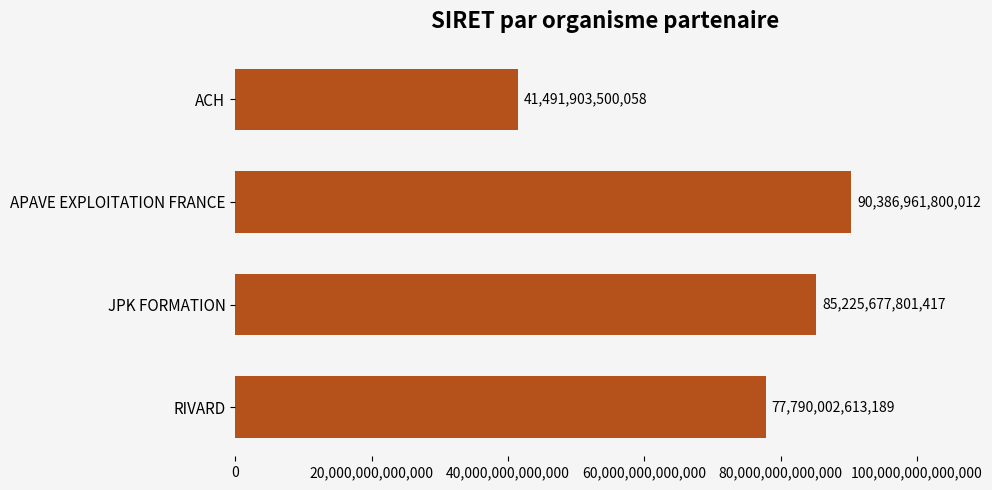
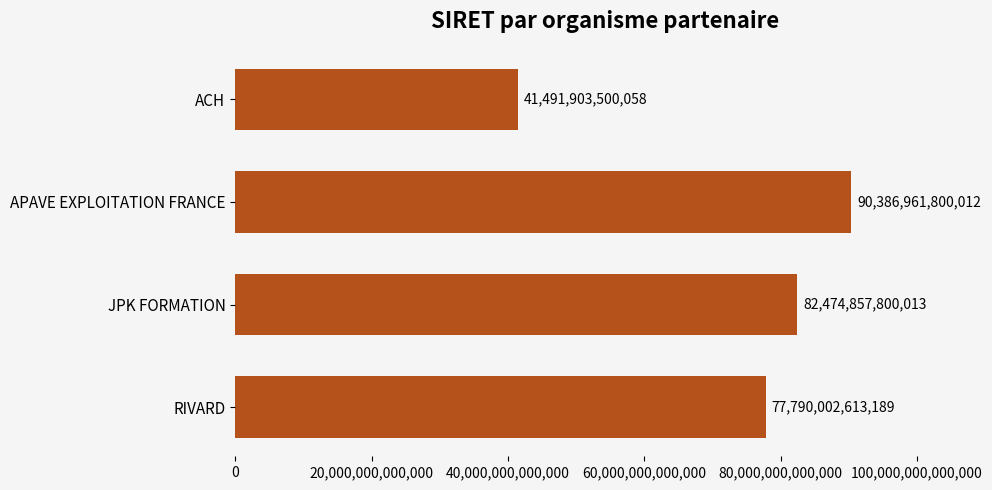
  {
    "ACH": "41,491,903,500,058",
    "APAVE EXPLOITATION FRANCE": "90,386,961,800,012",
-   "JPK FORMATION": "85,225,677,801,417",
+   "JPK FORMATION": "82,474,857,800,013",
    "RIVARD": "77,790,002,613,189"
  }
